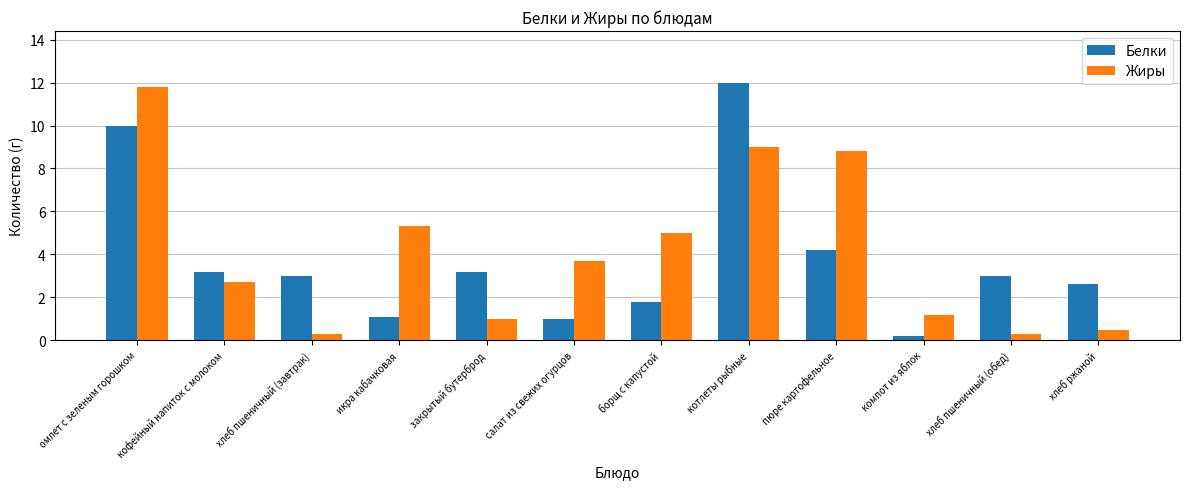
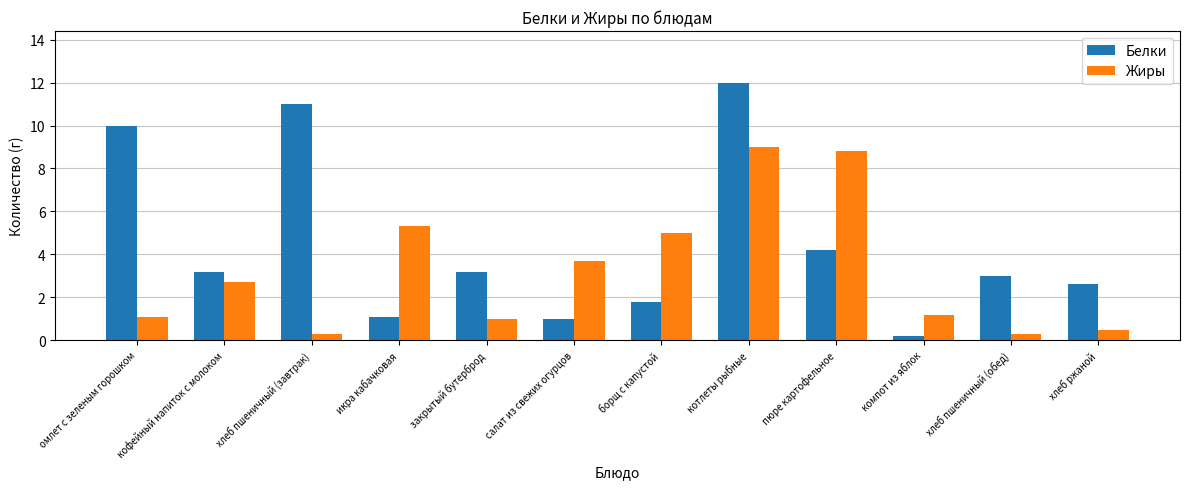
  {
    "Белки": {
      "омлет с зеленым горошком": 10,
      "кофейный напиток с молоком": 3.2,
-     "хлеб пшеничный (завтрак)": 3,
+     "хлеб пшеничный (завтрак)": 11,
      "икра кабачковая": 1,
      "закрытый бутерброд": 3.2,
      "салат из свежих огурцов": 1,
      "борщ с капустой": 1.8,
      "котлеты рыбные": 12,
      "пюре картофельное": 4.2,
      "компот из яблок": 0.2,
      "хлеб пшеничный (обед)": 3,
      "хлеб ржаной": 2.6
    },
    "Жиры": {
-     "омлет с зеленым горошком": 11.8,
+     "омлет с зеленым горошком": 1.1,
      "кофейный напиток с молоком": 2.7,
      "хлеб пшеничный (завтрак)": 0.3,
      "икра кабачковая": 5.3,
      "закрытый бутерброд": 1.0,
      "салат из свежих огурцов": 3.7,
      "борщ с капустой": 5.0,
      "котлеты рыбные": 9.0,
      "пюре картофельное": 8.8,
      "компот из яблок": 1.2,
      "хлеб пшеничный (обед)": 0.3,
      "хлеб ржаной": 0.5
    }
  }
